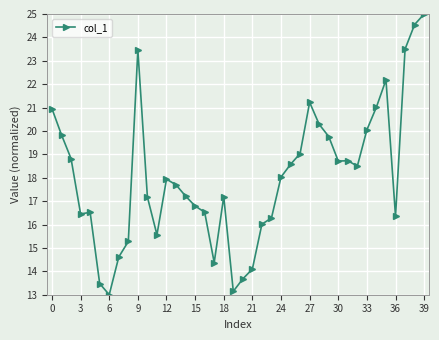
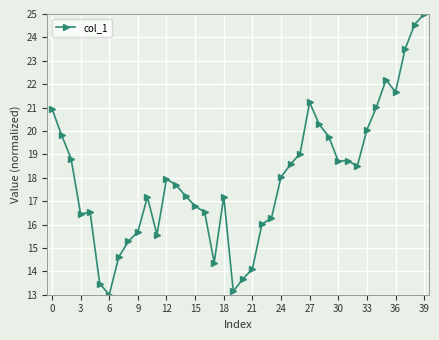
  {
    "0": 21.0,
    "3": 16.5,
    "6": 13.0,
-   "9": 23.5,
+   "9": 15.7,
    "12": 17.9,
    "15": 16.8,
    "18": 17.2,
    "21": 14.1,
    "24": 18.0,
    "27": 21.2,
    "30": 18.7,
    "33": 20.0,
-   "36": 16.3,
+   "36": 21.7,
    "39": 25.0
  }
